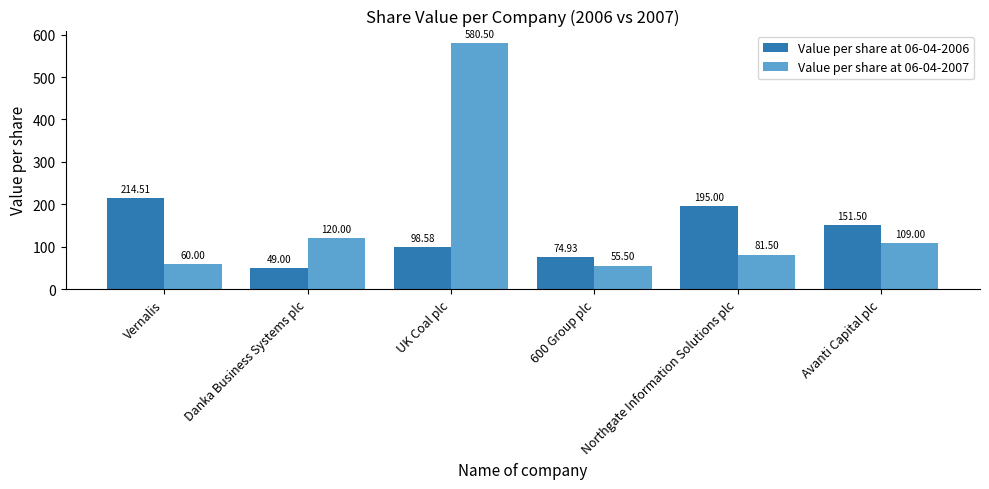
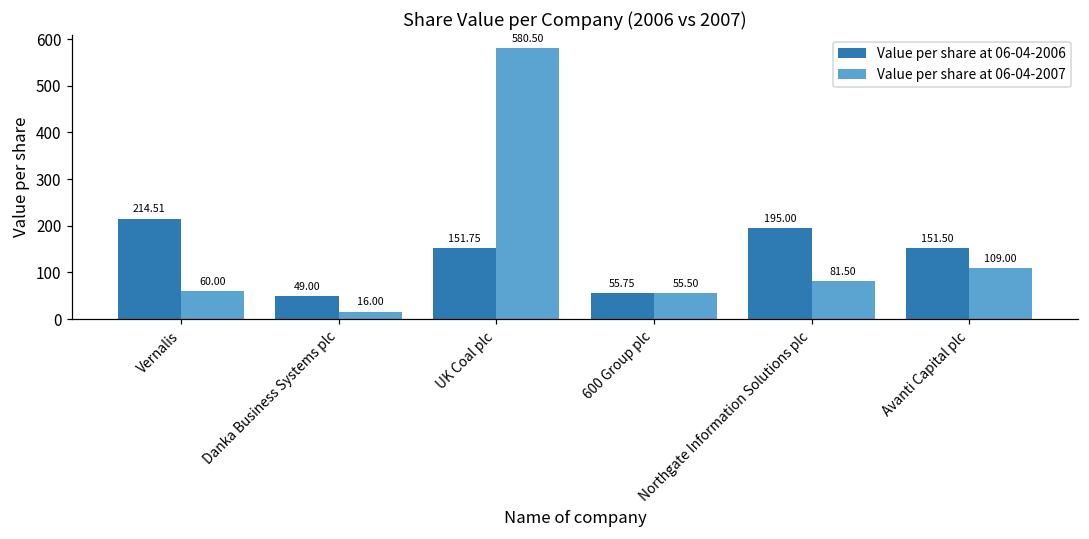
  {
    "Value per share at 06-04-2006": {
      "Vernalis": 214.51,
      "Danka Business Systems plc": 49.00,
-     "UK Coal plc": 98.58,
-     "600 Group plc": 74.93,
+     "UK Coal plc": 151.75,
+     "600 Group plc": 55.75,
      "Northgate Information Solutions plc": 195.00,
      "Avanti Capital plc": 151.50
    },
    "Value per share at 06-04-2007": {
      "Vernalis": 60.00,
-     "Danka Business Systems plc": 120.00,
+     "Danka Business Systems plc": 16.00,
      "UK Coal plc": 580.50,
      "600 Group plc": 55.50,
      "Northgate Information Solutions plc": 81.50,
      "Avanti Capital plc": 109.00
    }
  }
